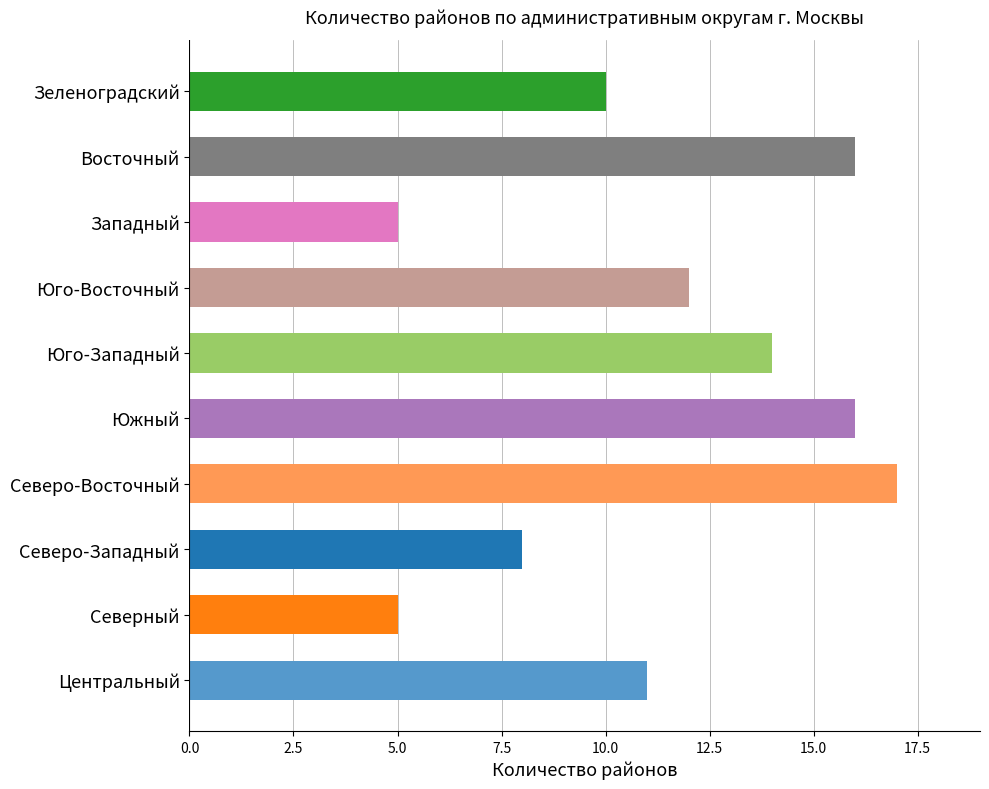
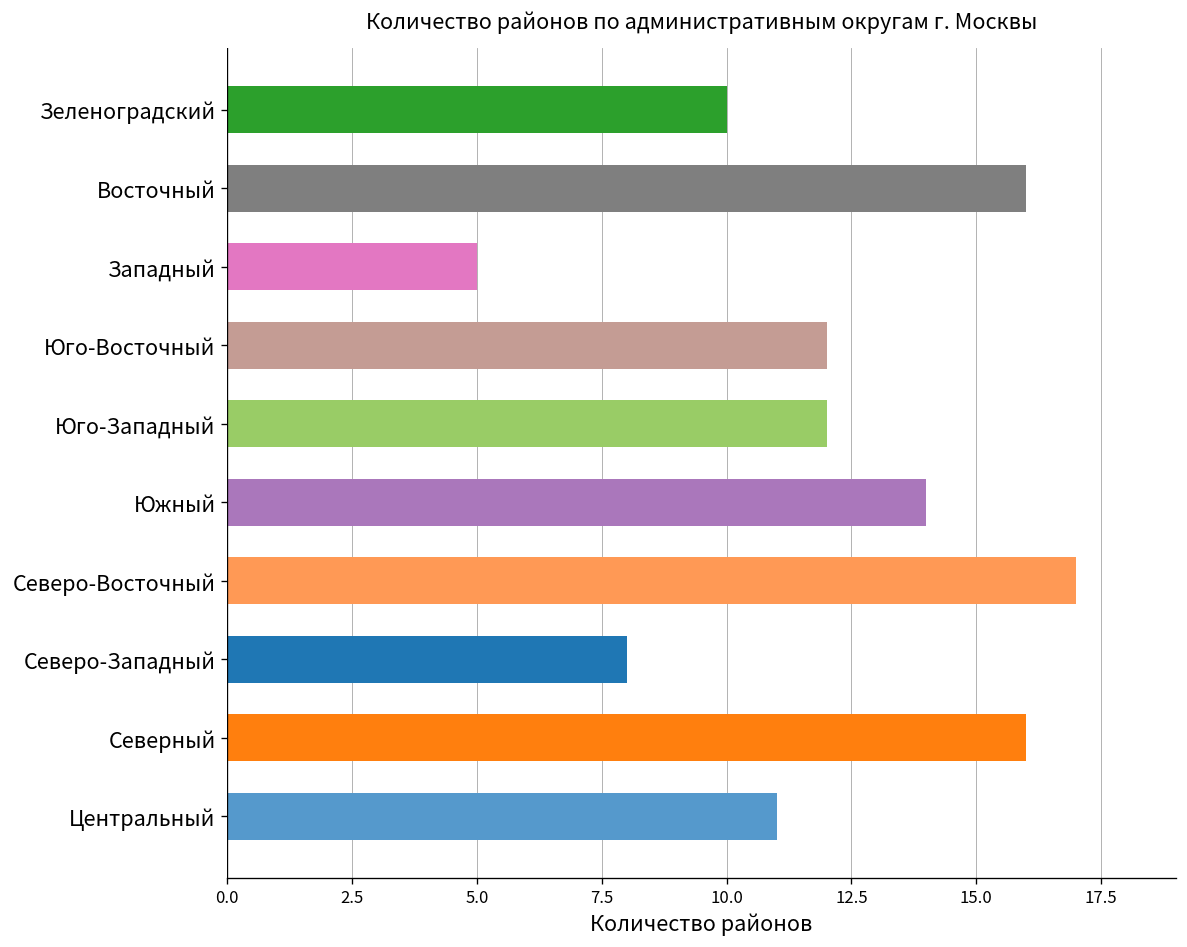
  {
    "Зеленоградский": 10,
    "Восточный": 16,
    "Западный": 5,
    "Юго-Восточный": 12,
-   "Юго-Западный": 14,
-   "Южный": 16,
+   "Юго-Западный": 12,
+   "Южный": 14,
    "Северо-Восточный": 17,
    "Северо-Западный": 8,
-   "Северный": 5,
+   "Северный": 16,
    "Центральный": 11
  }
